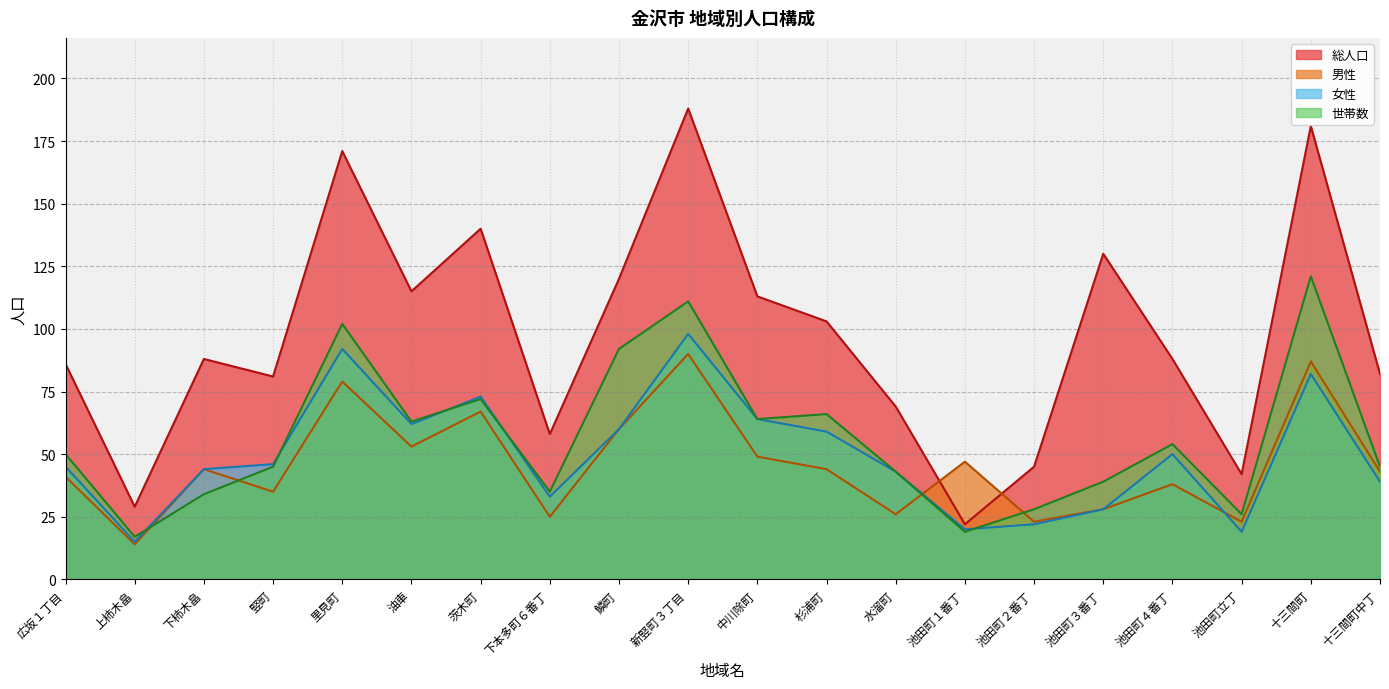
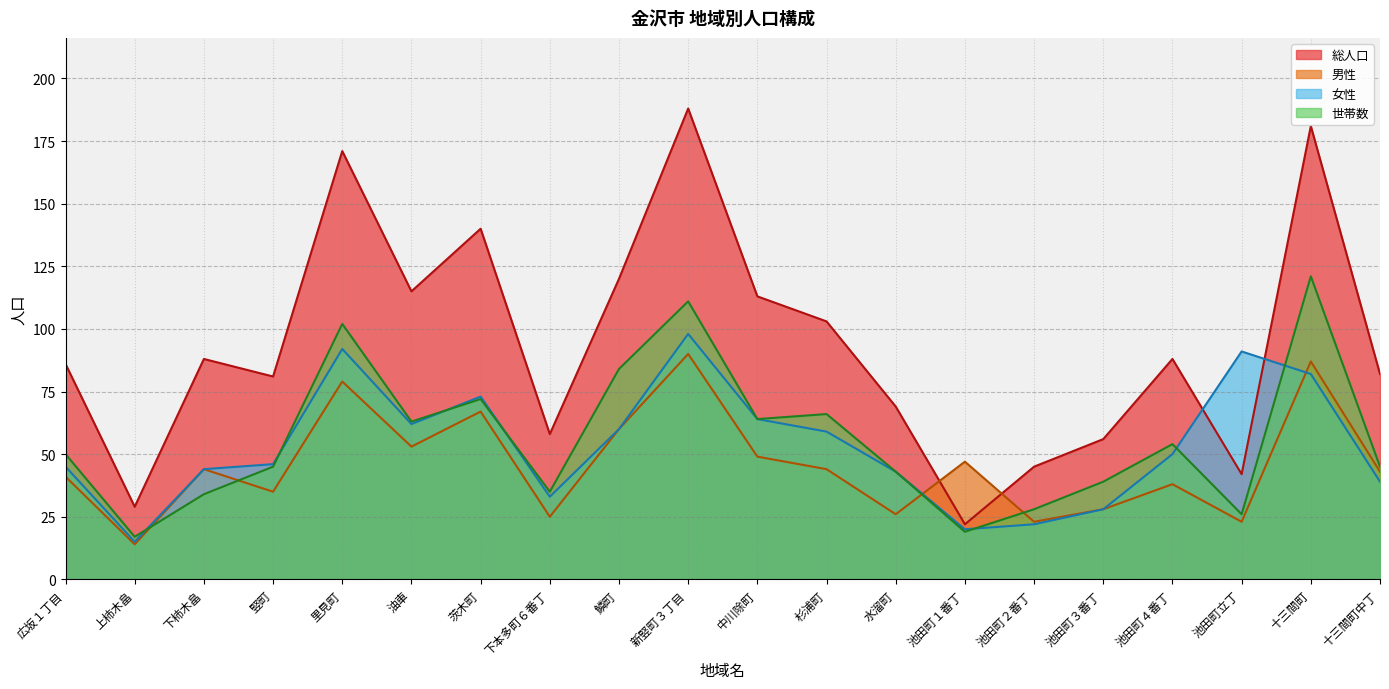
  {
    "総人口": {
      "広坂１丁目": 86,
      "上柿木畠": 29,
      "下柿木畠": 88,
      "竪町": 81,
      "里見町": 171,
      "油車": 115,
      "茨木町": 140,
      "下本多町６番丁": 58,
      "鱗町": 120,
      "新竪町３丁目": 188,
      "中川除町": 113,
      "杉浦町": 103,
      "水溜町": 69,
      "池田町１番丁": 22,
      "池田町２番丁": 45,
-     "池田町３番丁": 130,
+     "池田町３番丁": 56,
      "池田町４番丁": 88,
      "池田町立丁": 42,
      "十三間町": 181,
      "十三間町中丁": 82
    },
    "男性": {
      "広坂１丁目": 41,
      "竪町": 35,
      "里見町": 79,
      "油車": 53,
      "茨木町": 67,
      "下本多町６番丁": 25,
      "新竪町３丁目": 90,
      "中川除町": 49,
      "杉浦町": 44,
      "水溜町": 26,
      "池田町１番丁": 47,
      "池田町４番丁": 38,
      "池田町立丁": 23,
      "十三間町": 87,
      "十三間町中丁": 43
    },
    "女性": {
      "広坂１丁目": 45,
      "里見町": 92,
      "下本多町６番丁": 33,
      "新竪町３丁目": 98,
      "杉浦町": 59,
      "池田町４番丁": 50,
-     "池田町立丁": 19,
+     "池田町立丁": 91,
      "十三間町": 82,
      "十三間町中丁": 39
    },
    "世帯数": {
      "広坂１丁目": 50,
      "上柿木畠": 17,
      "下柿木畠": 34,
      "里見町": 102,
      "下本多町６番丁": 35,
-     "鱗町": 92,
+     "鱗町": 84,
      "新竪町３丁目": 111,
      "杉浦町": 66,
      "池田町２番丁": 28,
      "池田町３番丁": 39,
      "池田町４番丁": 54,
      "池田町立丁": 26,
      "十三間町": 121,
      "十三間町中丁": 45
    }
  }
